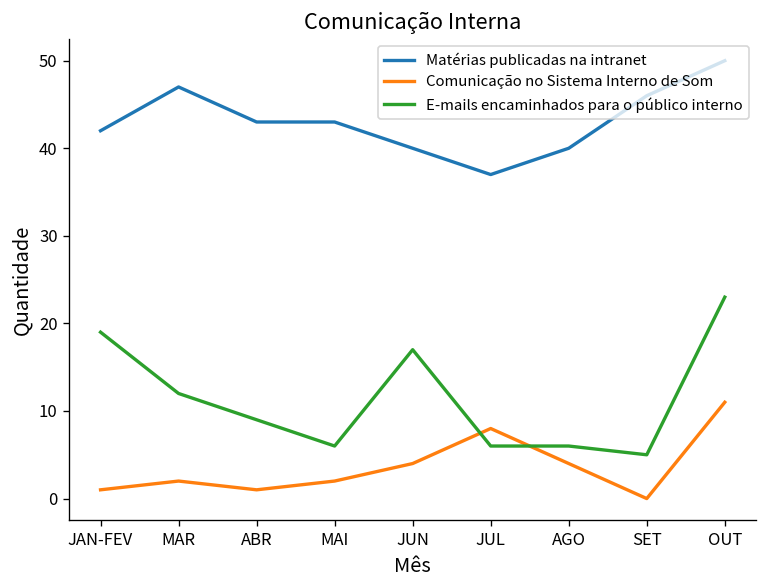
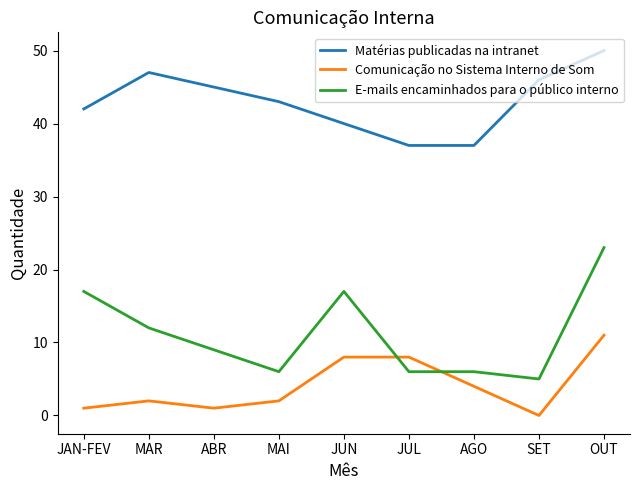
  {
    "Matérias publicadas na intranet": {
      "JAN-FEV": 42,
      "MAR": 47,
-     "ABR": 43,
+     "ABR": 45,
      "MAI": 43,
      "JUN": 40,
      "JUL": 37,
-     "AGO": 40
+     "AGO": 37
    },
    "Comunicação no Sistema Interno de Som": {
      "JAN-FEV": 1,
      "MAR": 2,
      "ABR": 1,
      "MAI": 2,
-     "JUN": 4,
+     "JUN": 8,
      "JUL": 8,
      "AGO": 4,
      "SET": 0,
      "OUT": 11
    },
    "E-mails encaminhados para o público interno": {
-     "JAN-FEV": 19,
+     "JAN-FEV": 17,
      "MAR": 12,
      "ABR": 9,
      "MAI": 6,
      "JUN": 17,
      "JUL": 6,
      "AGO": 6,
      "SET": 5,
      "OUT": 23
    }
  }
